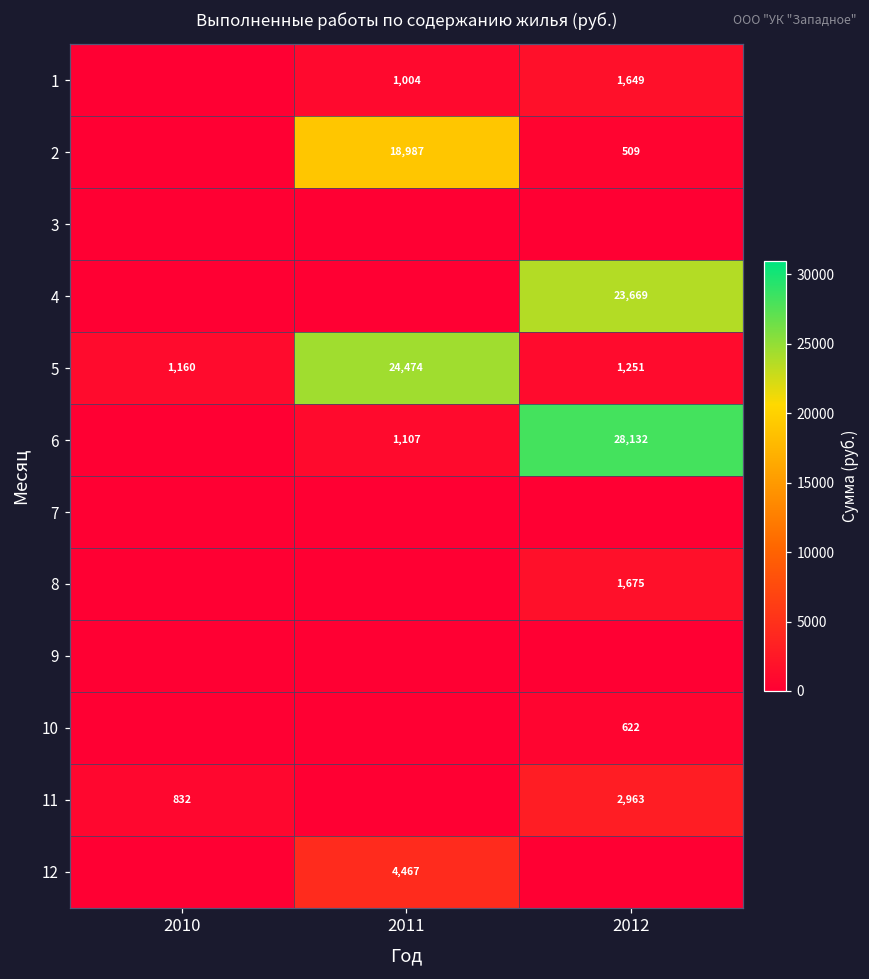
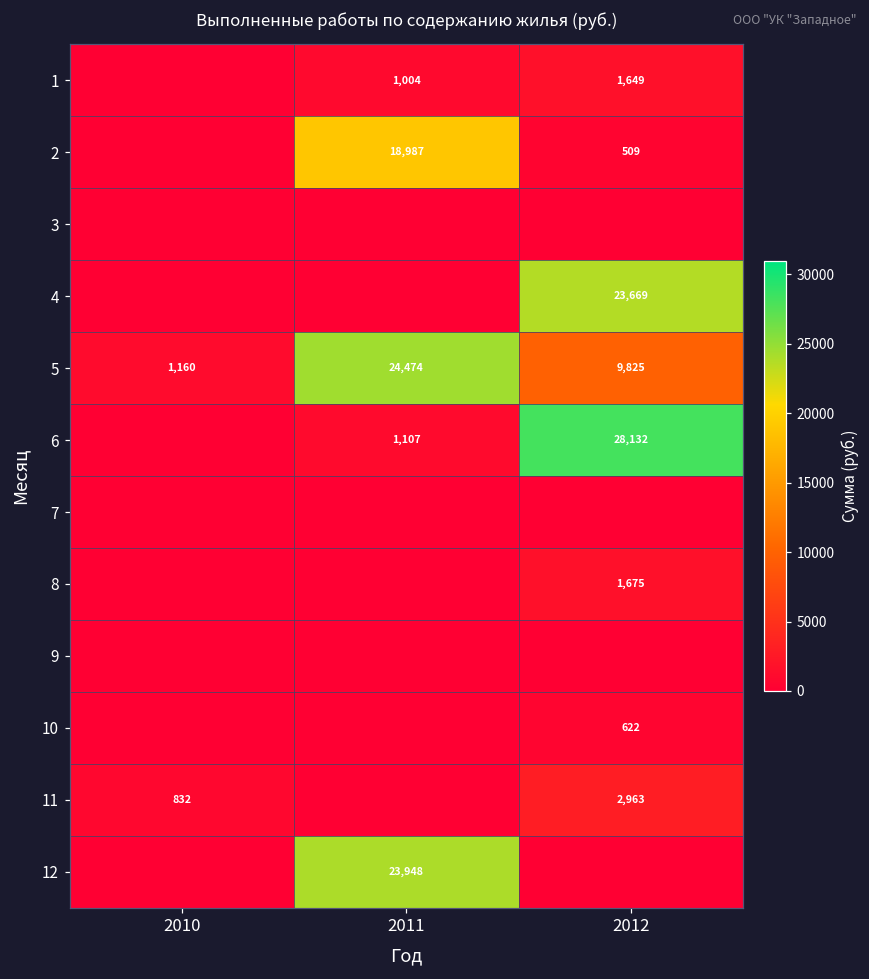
  {
    "5": {
-     "2012": "1,251"
+     "2012": "9,825"
    },
    "12": {
-     "2011": "4,467"
+     "2011": "23,948"
    }
  }
